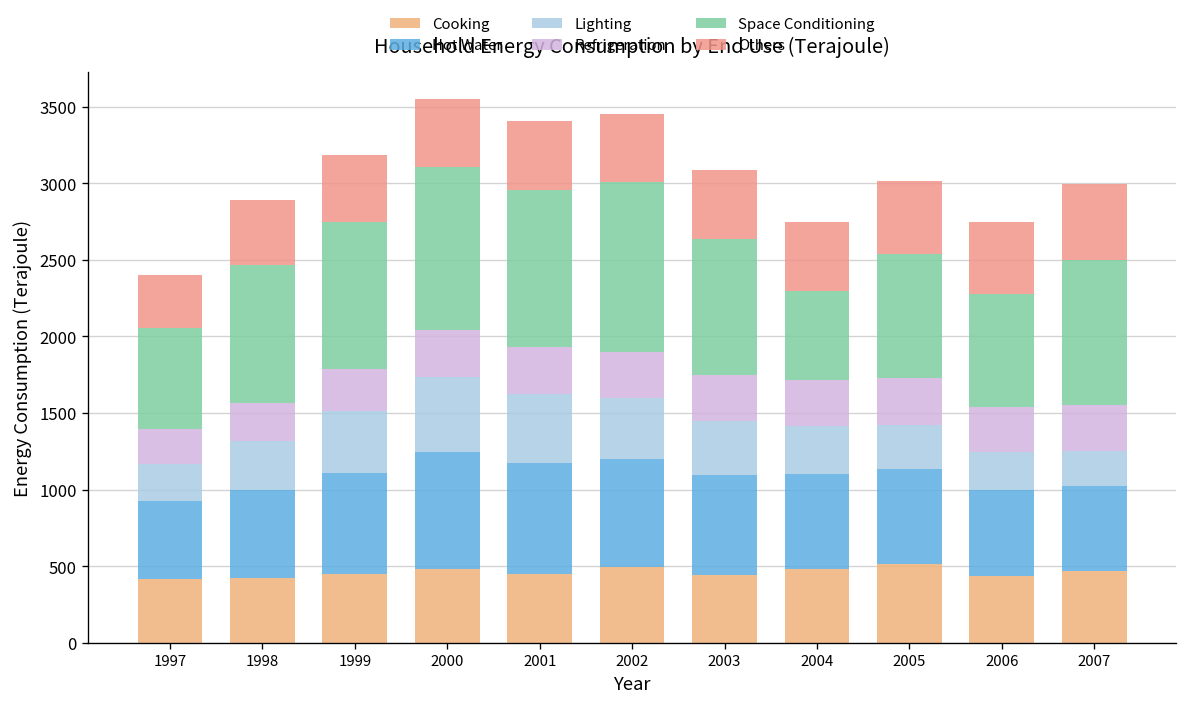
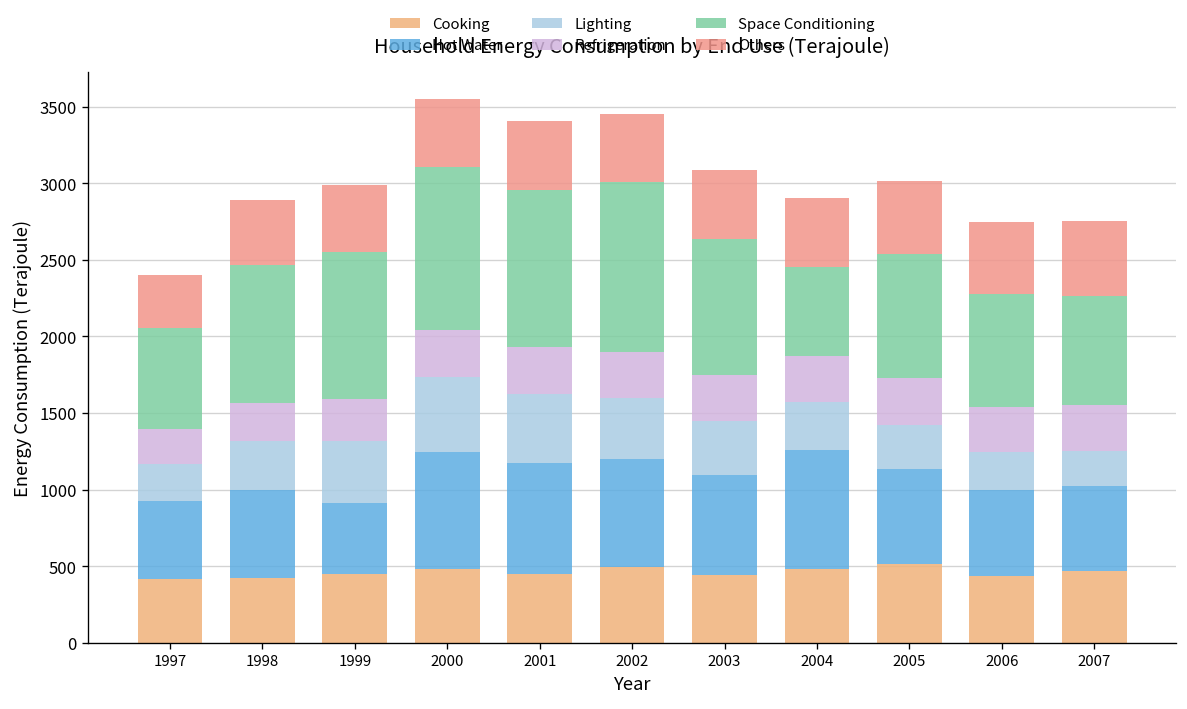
  {
    "Hot Water": {
      "1997": 510,
      "1998": 570,
-     "1999": 660,
+     "1999": 470,
      "2000": 760,
      "2001": 730,
      "2002": 700,
      "2003": 650,
-     "2004": 630,
+     "2004": 780,
      "2005": 620,
      "2006": 560,
      "2007": 560
    },
    "Space Conditioning": {
      "1997": 660,
      "1998": 900,
      "1999": 960,
      "2000": 1070,
      "2001": 1030,
      "2002": 1110,
      "2003": 890,
      "2004": 580,
      "2005": 810,
      "2006": 740,
-     "2007": 950
+     "2007": 710
    }
  }
